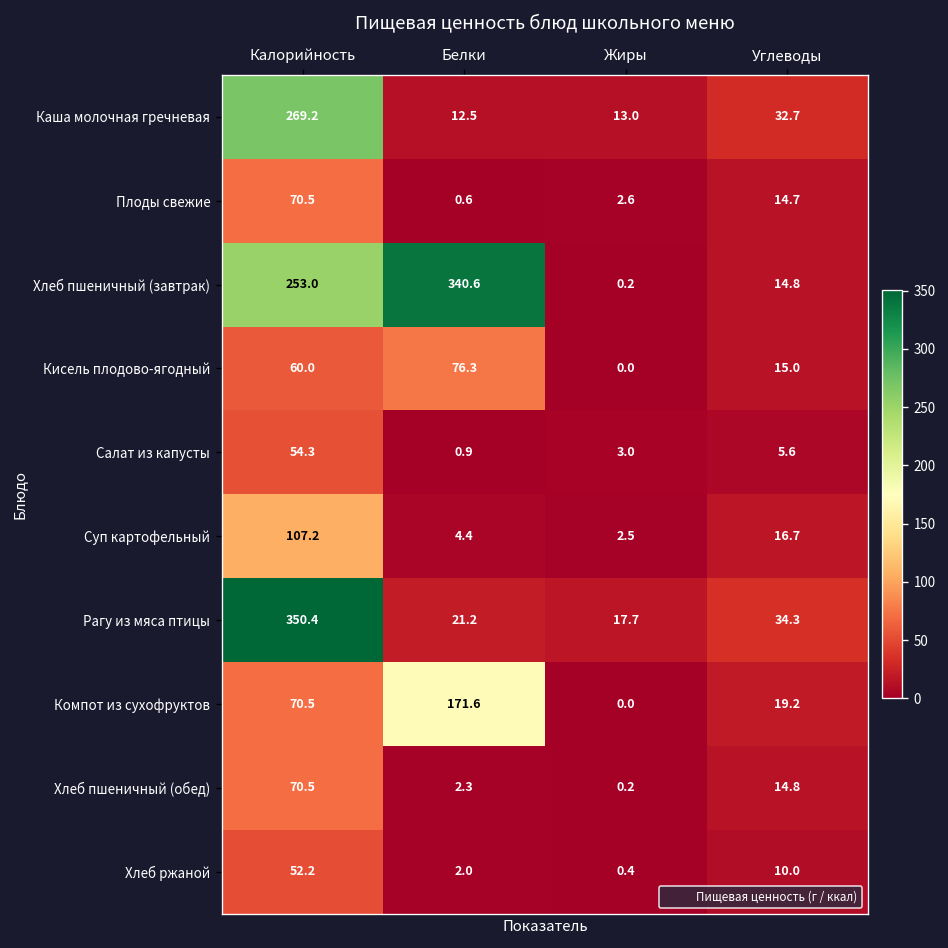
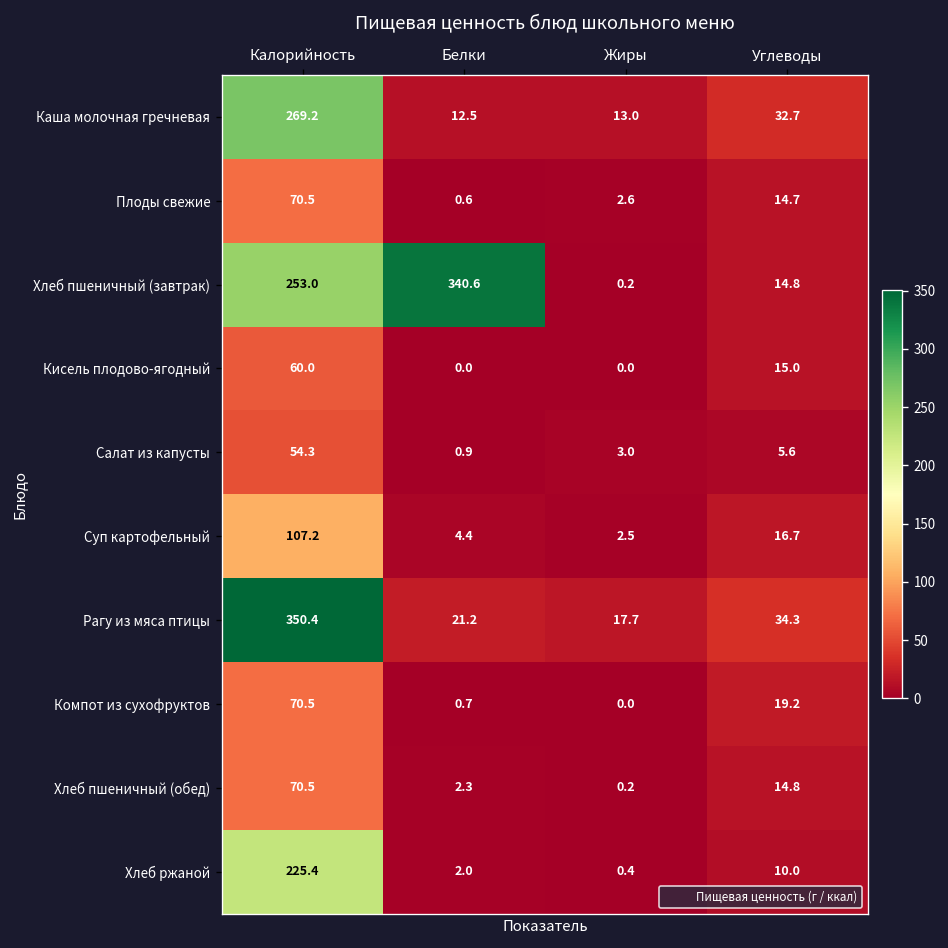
  {
    "Каша молочная гречневая": {
      "Калорийность": 269.2,
      "Белки": 12.5,
      "Жиры": 13.0,
      "Углеводы": 32.7
    },
    "Плоды свежие": {
      "Калорийность": 70.5,
      "Белки": 0.6,
      "Жиры": 2.6,
      "Углеводы": 14.7
    },
    "Хлеб пшеничный (завтрак)": {
      "Калорийность": 253.0,
      "Белки": 340.6,
      "Жиры": 0.2,
      "Углеводы": 14.8
    },
    "Кисель плодово-ягодный": {
      "Калорийность": 60.0,
-     "Белки": 76.3,
+     "Белки": 0.0,
      "Жиры": 0.0,
      "Углеводы": 15.0
    },
    "Салат из капусты": {
      "Калорийность": 54.3,
      "Белки": 0.9,
      "Жиры": 3.0,
      "Углеводы": 5.6
    },
    "Суп картофельный": {
      "Калорийность": 107.2,
      "Белки": 4.4,
      "Жиры": 2.5,
      "Углеводы": 16.7
    },
    "Рагу из мяса птицы": {
      "Калорийность": 350.4,
      "Белки": 21.2,
      "Жиры": 17.7,
      "Углеводы": 34.3
    },
    "Компот из сухофруктов": {
      "Калорийность": 70.5,
-     "Белки": 171.6,
+     "Белки": 0.7,
      "Жиры": 0.0,
      "Углеводы": 19.2
    },
    "Хлеб пшеничный (обед)": {
      "Калорийность": 70.5,
      "Белки": 2.3,
      "Жиры": 0.2,
      "Углеводы": 14.8
    },
    "Хлеб ржаной": {
-     "Калорийность": 52.2,
+     "Калорийность": 225.4,
      "Белки": 2.0,
      "Жиры": 0.4,
      "Углеводы": 10.0
    }
  }
